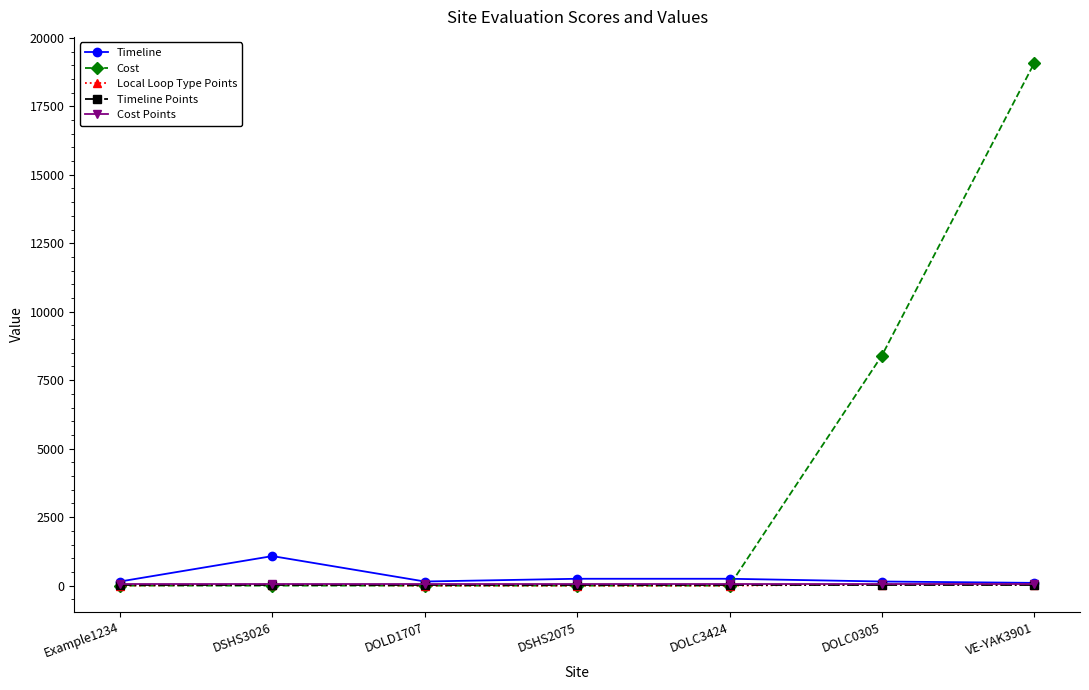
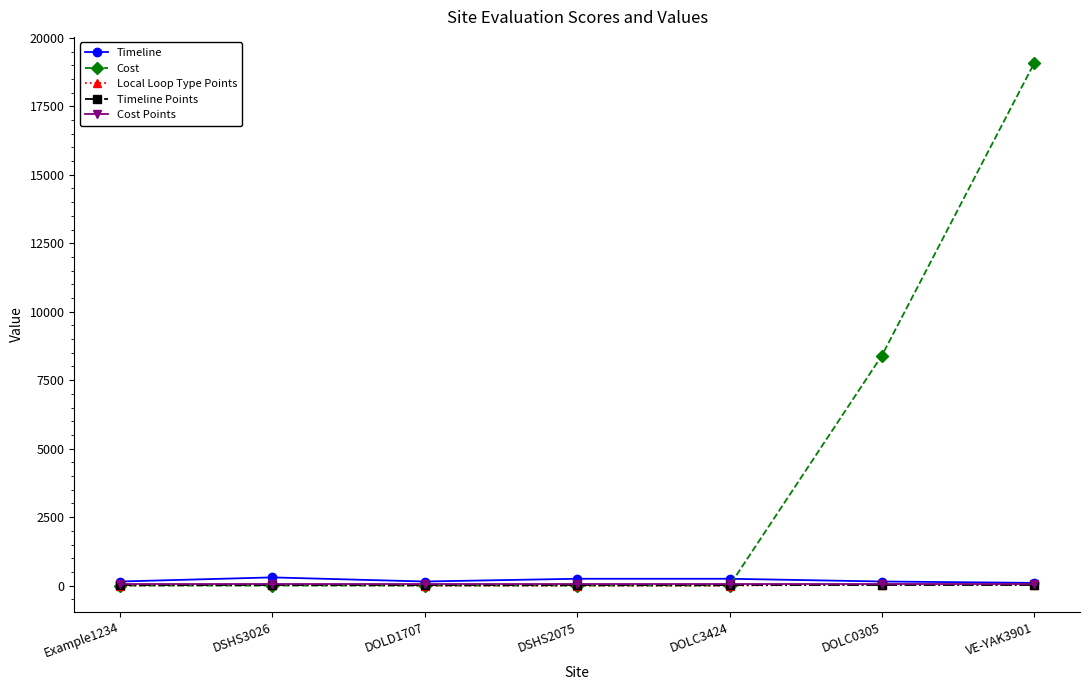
  {
    "Timeline": {
      "Example1234": 200,
-     "DSHS3026": 1100,
+     "DSHS3026": 300,
      "DOLD1707": 200,
      "DSHS2075": 300,
      "DOLC3424": 300,
      "DOLC0305": 200
    },
    "Cost": {
      "DOLC0305": 8400,
      "VE-YAK3901": 19100
    }
  }
